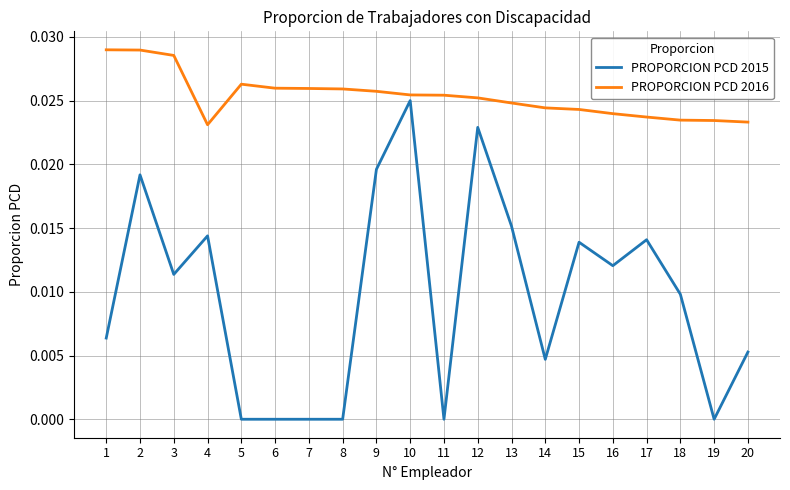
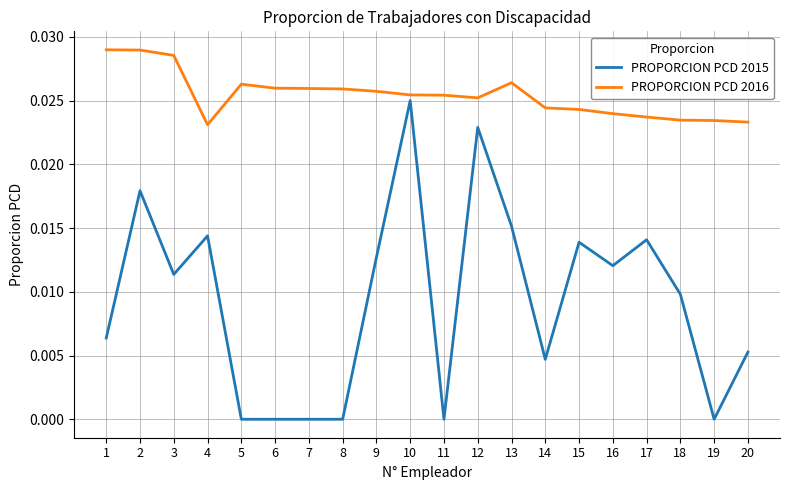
  {
    "PROPORCION PCD 2015": {
      "1": 0.0064,
-     "2": 0.0192,
+     "2": 0.0179,
      "3": 0.0114,
      "4": 0.0144,
      "5": 0.0000,
      "6": 0.0000,
      "7": 0.0000,
      "8": 0.0000,
-     "9": 0.0196,
+     "9": 0.0127,
      "10": 0.0250,
      "11": 0.0000,
      "12": 0.0229,
      "13": 0.0152,
      "14": 0.0047,
      "15": 0.0139,
      "16": 0.0120,
      "17": 0.0141,
      "18": 0.0098,
      "19": 0.0000,
      "20": 0.0053
    },
    "PROPORCION PCD 2016": {
      "1": 0.0290,
      "2": 0.0290,
      "3": 0.0285,
      "4": 0.0231,
      "5": 0.0263,
      "6": 0.0260,
      "7": 0.0260,
      "8": 0.0259,
      "9": 0.0257,
      "10": 0.0254,
      "11": 0.0254,
      "12": 0.0252,
-     "13": 0.0248,
+     "13": 0.0264,
      "14": 0.0244,
      "15": 0.0243,
      "16": 0.0240,
      "17": 0.0237,
      "18": 0.0235,
      "19": 0.0234,
      "20": 0.0233
    }
  }
